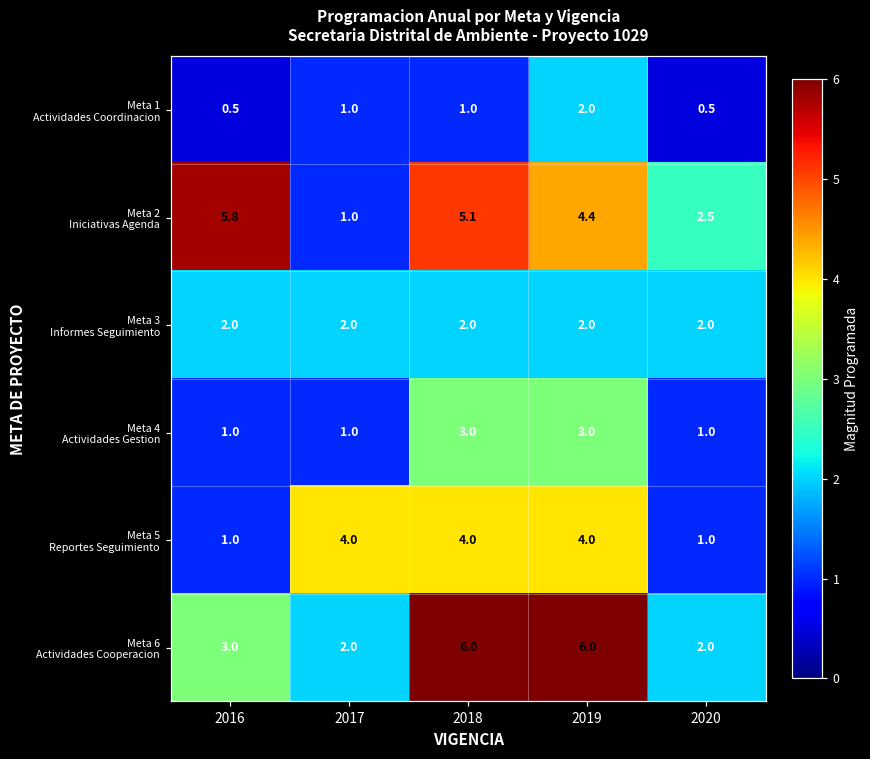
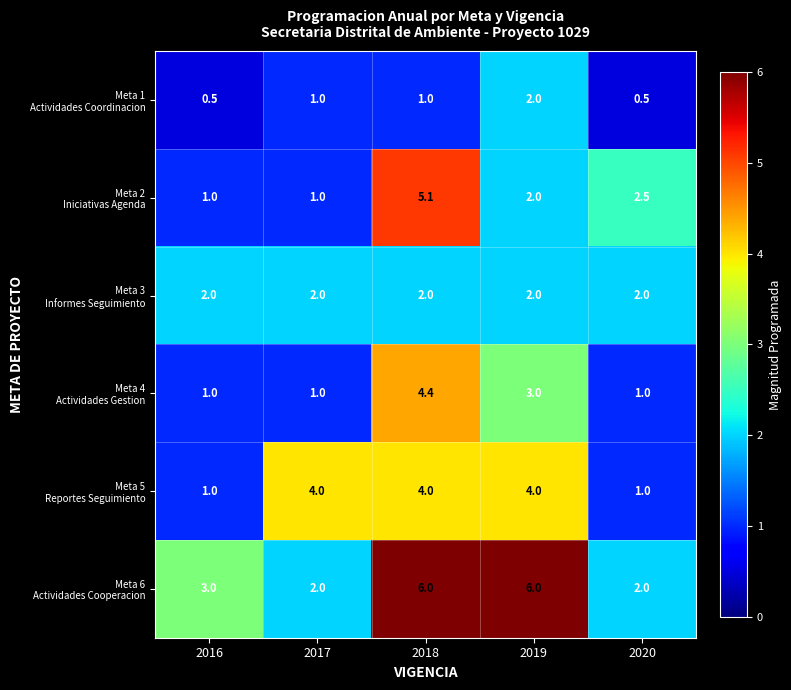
  {
    "Meta 1 Actividades Coordinacion": {
      "2016": 0.5,
      "2017": 1.0,
      "2018": 1.0,
      "2019": 2.0,
      "2020": 0.5
    },
    "Meta 2 Iniciativas Agenda": {
-     "2016": 5.8,
+     "2016": 1.0,
      "2017": 1.0,
      "2018": 5.1,
-     "2019": 4.4,
+     "2019": 2.0,
      "2020": 2.5
    },
    "Meta 3 Informes Seguimiento": {
      "2016": 2.0,
      "2017": 2.0,
      "2018": 2.0,
      "2019": 2.0,
      "2020": 2.0
    },
    "Meta 4 Actividades Gestion": {
      "2016": 1.0,
      "2017": 1.0,
-     "2018": 3.0,
+     "2018": 4.4,
      "2019": 3.0,
      "2020": 1.0
    },
    "Meta 5 Reportes Seguimiento": {
      "2016": 1.0,
      "2017": 4.0,
      "2018": 4.0,
      "2019": 4.0,
      "2020": 1.0
    },
    "Meta 6 Actividades Cooperacion": {
      "2016": 3.0,
      "2017": 2.0,
      "2018": 6.0,
      "2019": 6.0,
      "2020": 2.0
    }
  }
